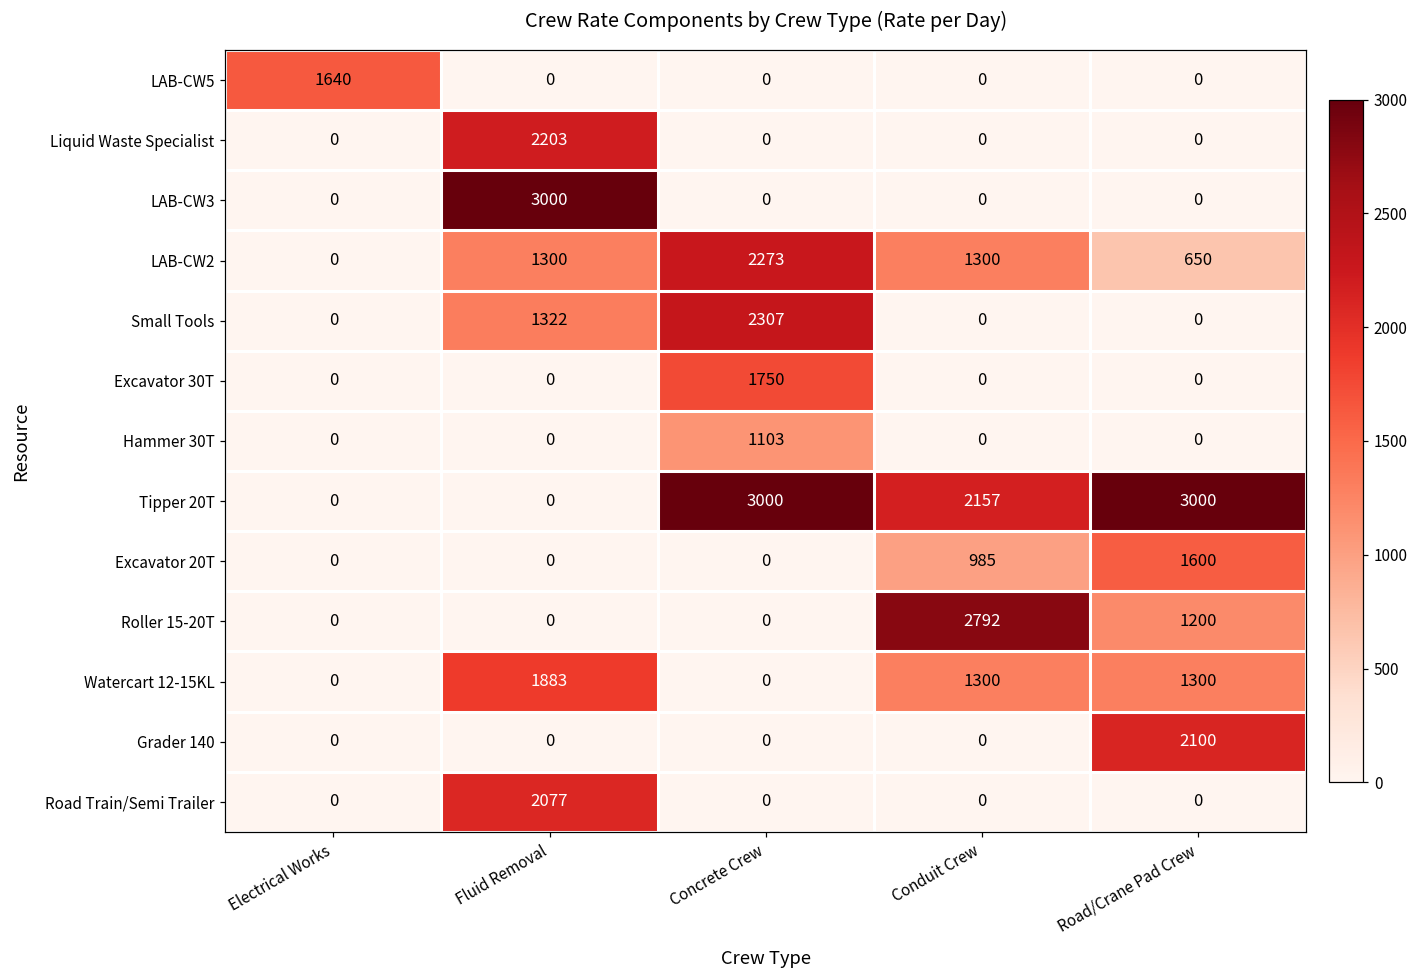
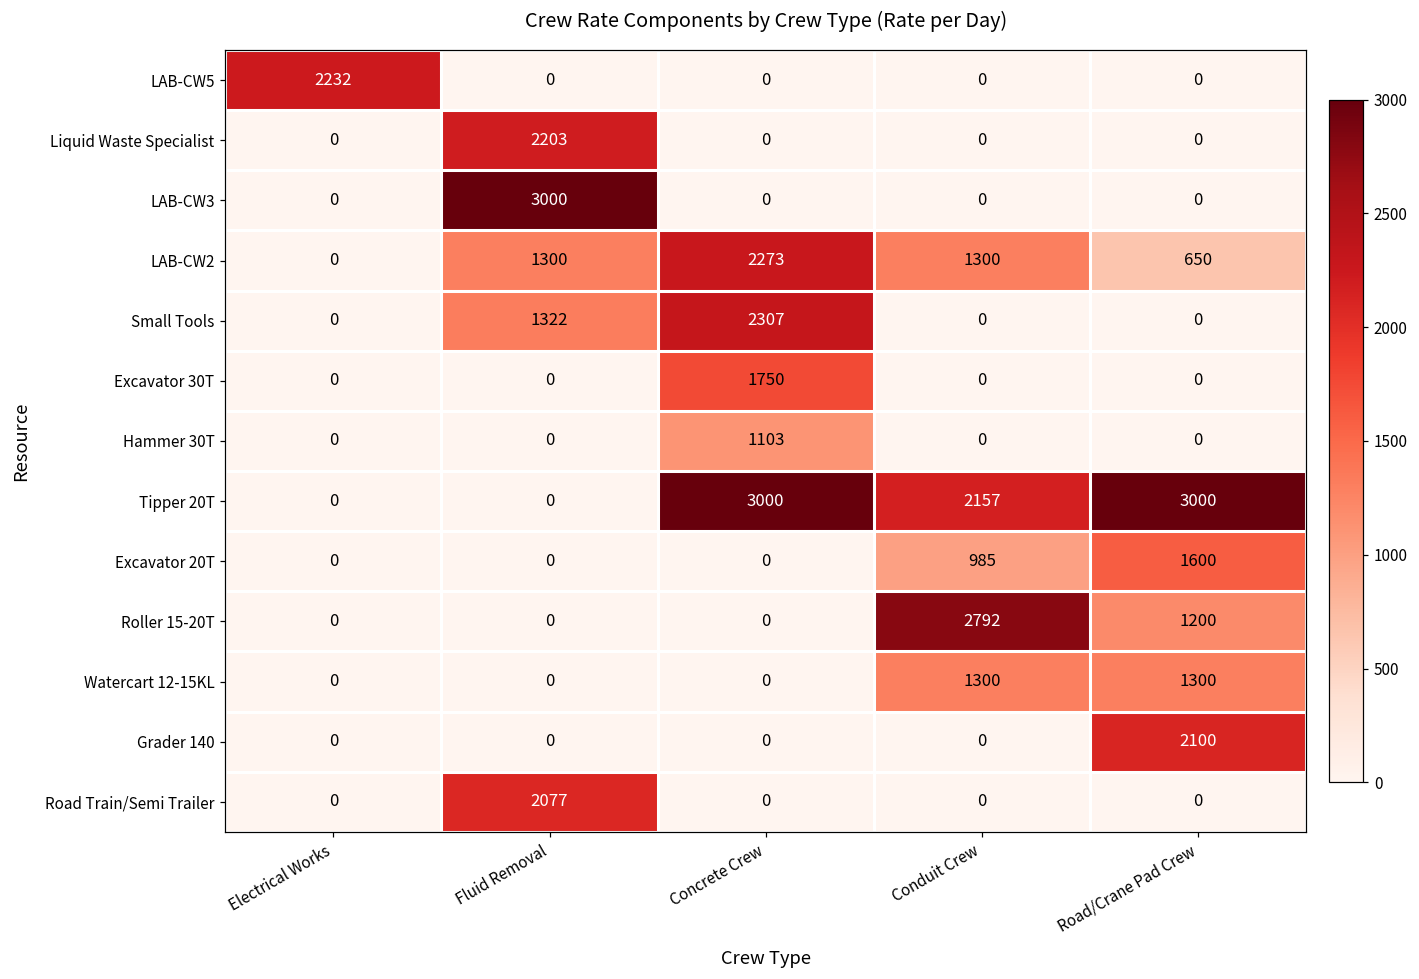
  {
    "LAB-CW5": {
-     "Electrical Works": 1640,
+     "Electrical Works": 2232,
      "Fluid Removal": 0,
      "Concrete Crew": 0,
      "Conduit Crew": 0,
      "Road/Crane Pad Crew": 0
    },
    "Liquid Waste Specialist": {
      "Electrical Works": 0,
      "Fluid Removal": 2203,
      "Concrete Crew": 0,
      "Conduit Crew": 0,
      "Road/Crane Pad Crew": 0
    },
    "LAB-CW3": {
      "Electrical Works": 0,
      "Fluid Removal": 3000,
      "Concrete Crew": 0,
      "Conduit Crew": 0,
      "Road/Crane Pad Crew": 0
    },
    "LAB-CW2": {
      "Electrical Works": 0,
      "Fluid Removal": 1300,
      "Concrete Crew": 2273,
      "Conduit Crew": 1300,
      "Road/Crane Pad Crew": 650
    },
    "Small Tools": {
      "Electrical Works": 0,
      "Fluid Removal": 1322,
      "Concrete Crew": 2307,
      "Conduit Crew": 0,
      "Road/Crane Pad Crew": 0
    },
    "Excavator 30T": {
      "Electrical Works": 0,
      "Fluid Removal": 0,
      "Concrete Crew": 1750,
      "Conduit Crew": 0,
      "Road/Crane Pad Crew": 0
    },
    "Hammer 30T": {
      "Electrical Works": 0,
      "Fluid Removal": 0,
      "Concrete Crew": 1103,
      "Conduit Crew": 0,
      "Road/Crane Pad Crew": 0
    },
    "Tipper 20T": {
      "Electrical Works": 0,
      "Fluid Removal": 0,
      "Concrete Crew": 3000,
      "Conduit Crew": 2157,
      "Road/Crane Pad Crew": 3000
    },
    "Excavator 20T": {
      "Electrical Works": 0,
      "Fluid Removal": 0,
      "Concrete Crew": 0,
      "Conduit Crew": 985,
      "Road/Crane Pad Crew": 1600
    },
    "Roller 15-20T": {
      "Electrical Works": 0,
      "Fluid Removal": 0,
      "Concrete Crew": 0,
      "Conduit Crew": 2792,
      "Road/Crane Pad Crew": 1200
    },
    "Watercart 12-15KL": {
      "Electrical Works": 0,
-     "Fluid Removal": 1883,
+     "Fluid Removal": 0,
      "Concrete Crew": 0,
      "Conduit Crew": 1300,
      "Road/Crane Pad Crew": 1300
    },
    "Grader 140": {
      "Electrical Works": 0,
      "Fluid Removal": 0,
      "Concrete Crew": 0,
      "Conduit Crew": 0,
      "Road/Crane Pad Crew": 2100
    },
    "Road Train/Semi Trailer": {
      "Electrical Works": 0,
      "Fluid Removal": 2077,
      "Concrete Crew": 0,
      "Conduit Crew": 0,
      "Road/Crane Pad Crew": 0
    }
  }
